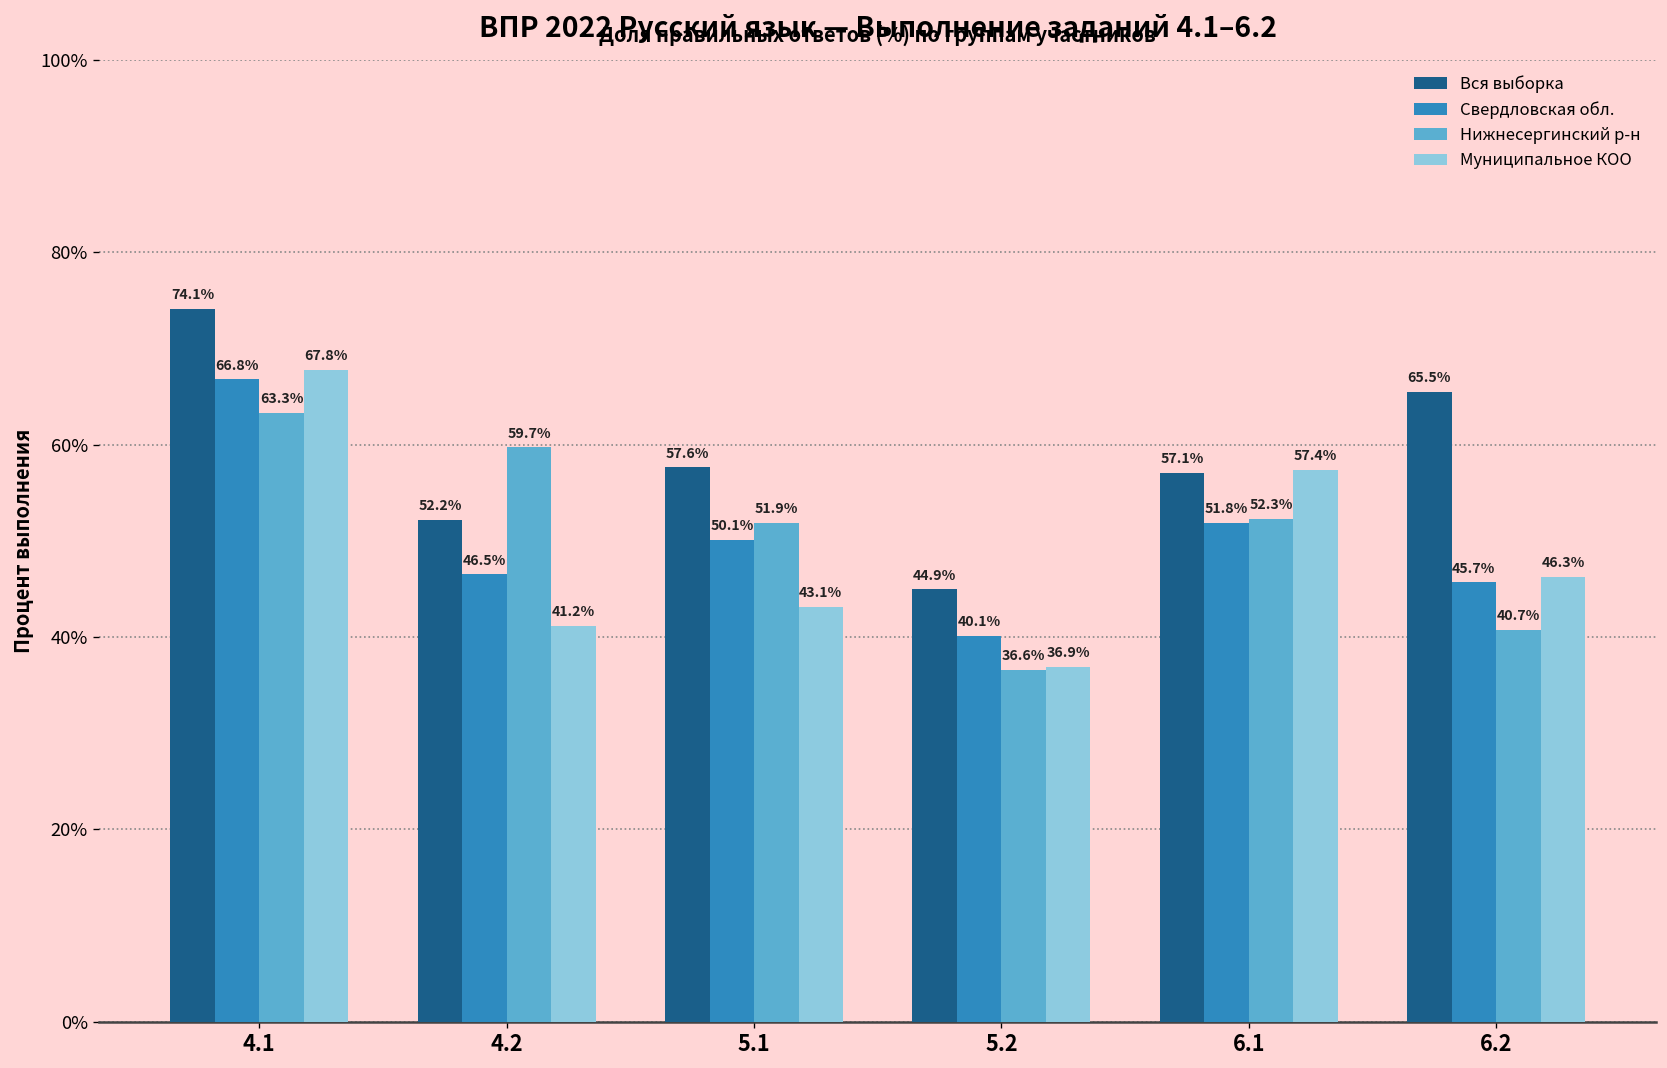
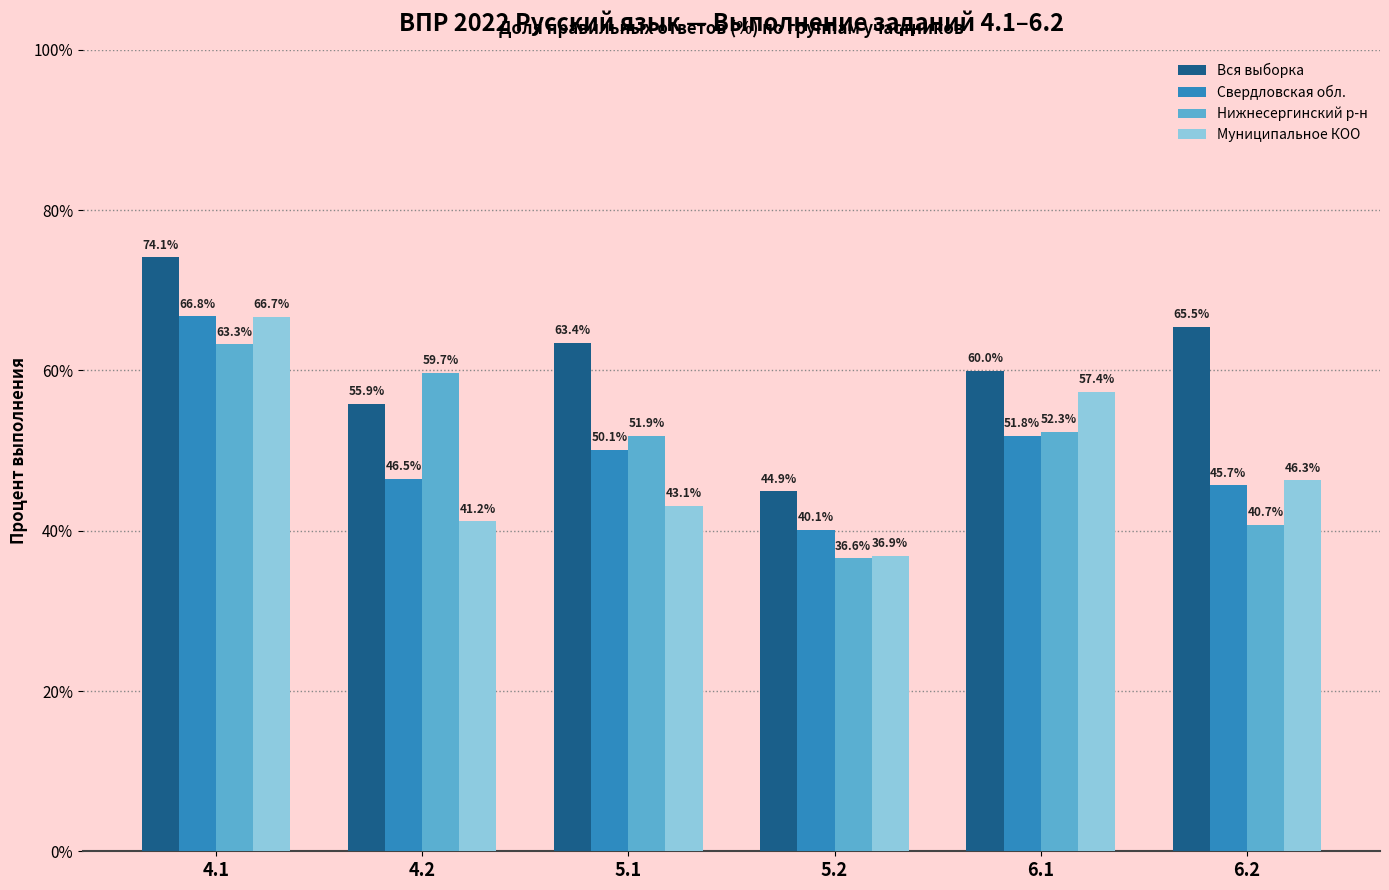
  {
    "Вся выборка": {
      "4.1": "74.1%",
-     "4.2": "52.2%",
-     "5.1": "57.6%",
+     "4.2": "55.9%",
+     "5.1": "63.4%",
      "5.2": "44.9%",
-     "6.1": "57.1%",
+     "6.1": "60.0%",
      "6.2": "65.5%"
    },
    "Муниципальное КОО": {
-     "4.1": "67.8%",
+     "4.1": "66.7%",
      "4.2": "41.2%",
      "5.1": "43.1%",
      "5.2": "36.9%",
      "6.1": "57.4%",
      "6.2": "46.3%"
    }
  }
